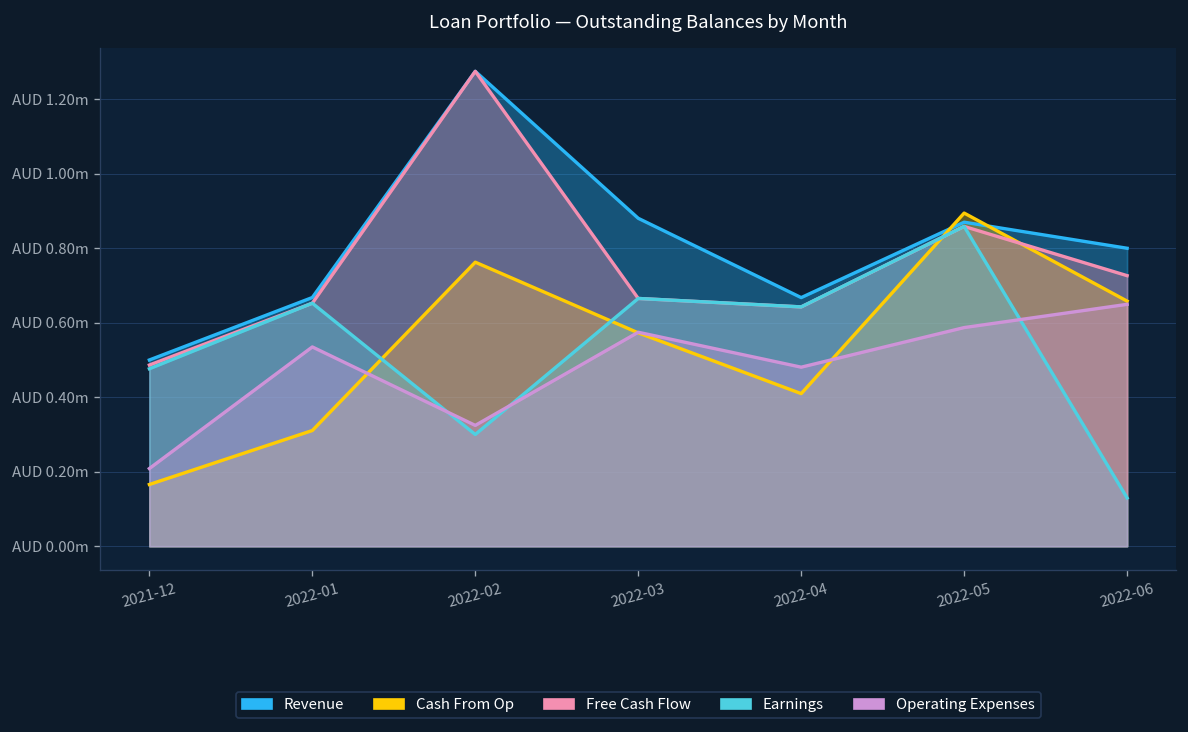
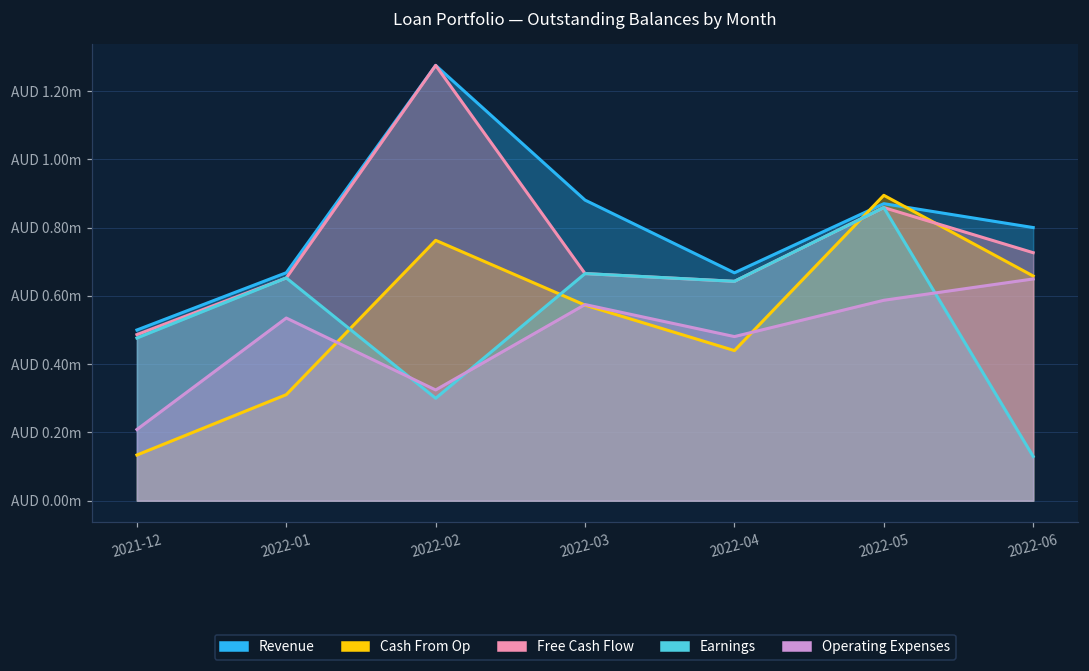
  {
    "Cash From Op": {
-     "2021-12": "AUD 0.17m",
+     "2021-12": "AUD 0.13m",
      "2022-01": "AUD 0.31m",
      "2022-02": "AUD 0.76m",
-     "2022-04": "AUD 0.41m",
+     "2022-04": "AUD 0.44m",
      "2022-05": "AUD 0.89m",
      "2022-06": "AUD 0.66m"
    }
  }
